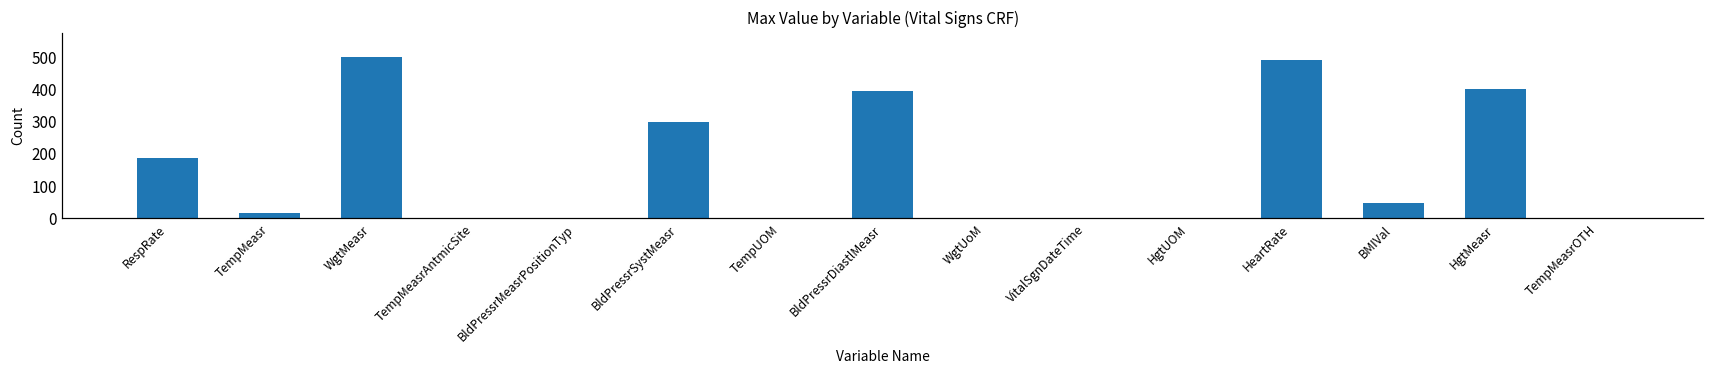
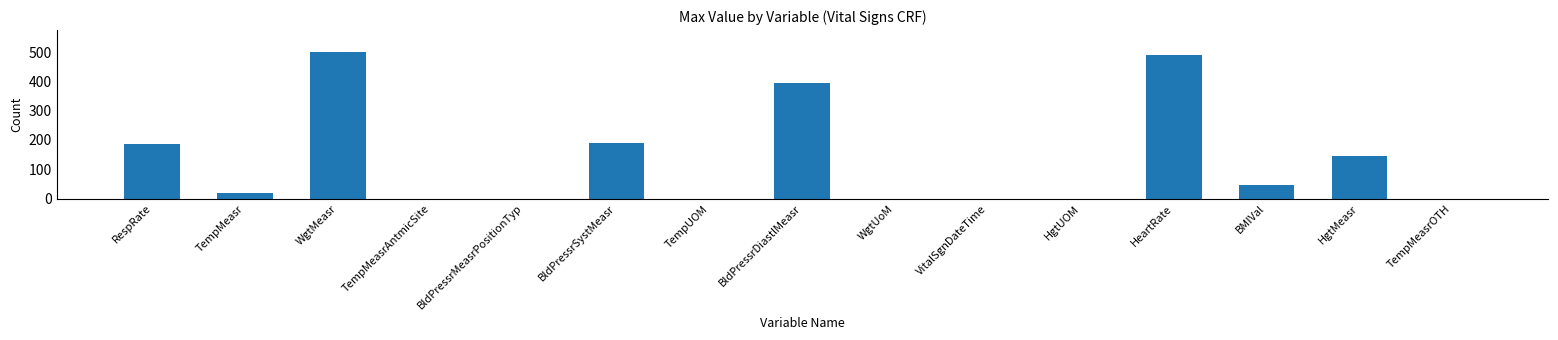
  {
    "RespRate": 190,
    "TempMeasr": 20,
    "WgtMeasr": 500,
    "TempMeasrAntmicSite": 0,
    "BldPressrMeasrPositionTyp": 0,
-   "BldPressrSystMeasr": 300,
+   "BldPressrSystMeasr": 190,
    "TempUOM": 0,
    "BldPressrDiastlMeasr": 400,
    "WgtUoM": 0,
    "VitalSgnDateTime": 0,
    "HgtUOM": 0,
    "HeartRate": 490,
    "BMIVal": 50,
-   "HgtMeasr": 400,
+   "HgtMeasr": 140,
    "TempMeasrOTH": 0
  }
